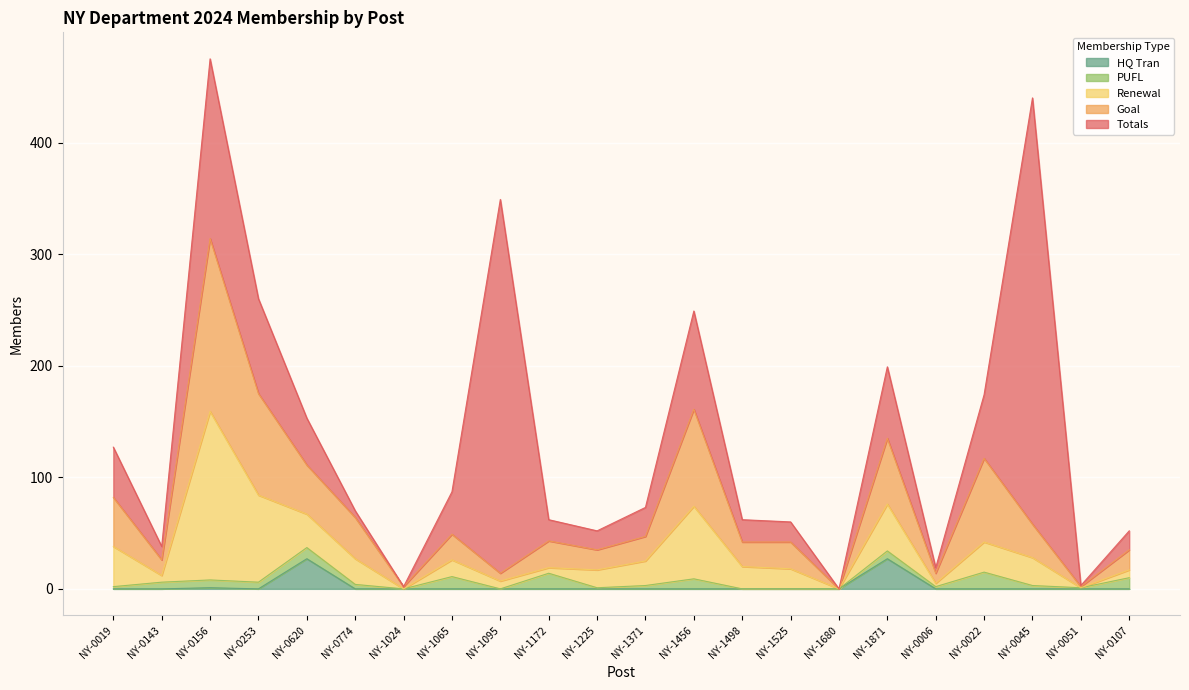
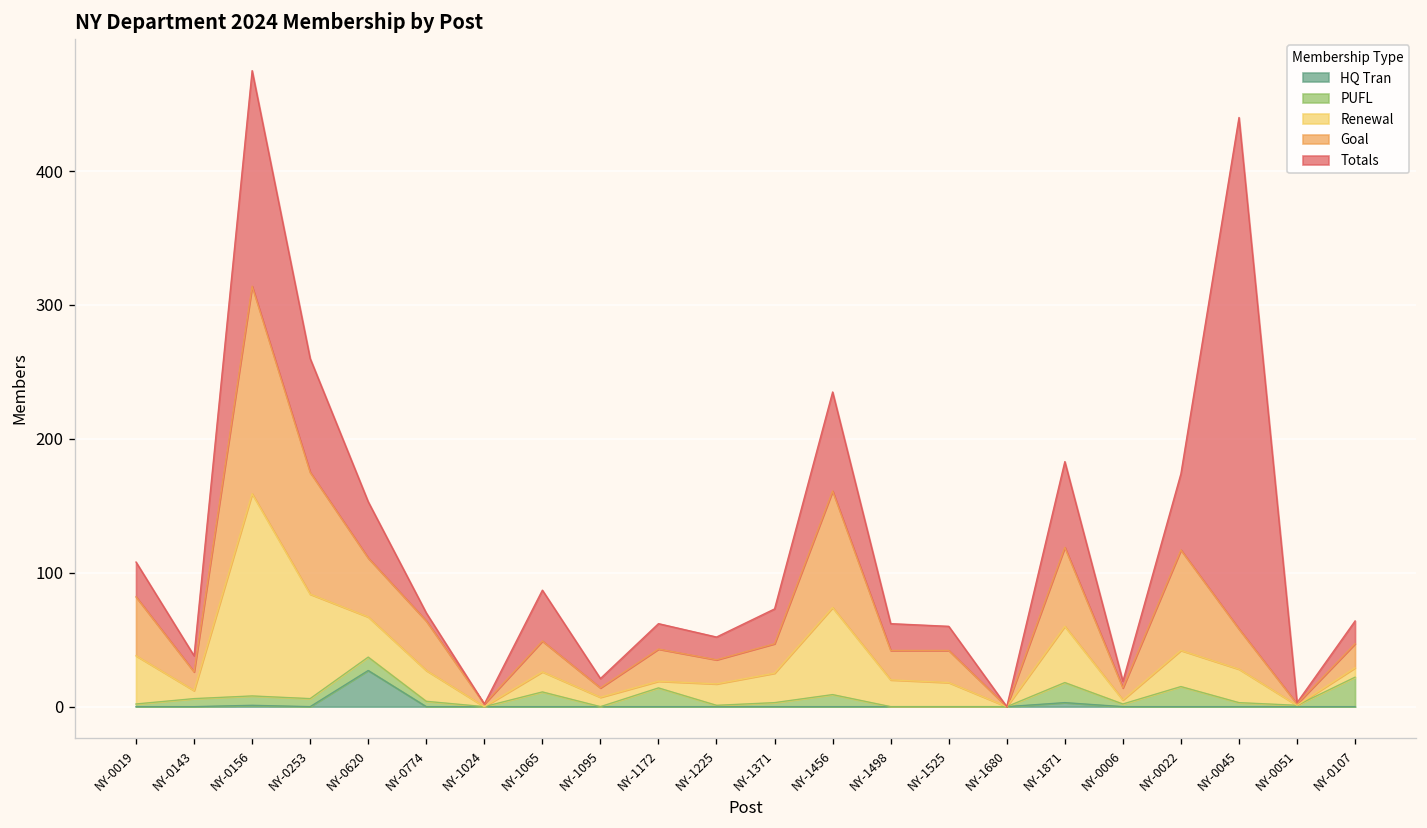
  {
    "HQ Tran": {
      "NY-0143": 0,
      "NY-0156": 1,
      "NY-0253": 0,
      "NY-0620": 27,
      "NY-0774": 0,
      "NY-1065": 0,
      "NY-1172": 0,
      "NY-1371": 0,
      "NY-1456": 0,
-     "NY-1871": 27,
+     "NY-1871": 3,
      "NY-0022": 0,
      "NY-0045": 0,
      "NY-0107": 0
    },
    "PUFL": {
      "NY-0143": 6,
      "NY-0156": 7,
      "NY-0253": 6,
      "NY-0620": 10,
      "NY-0774": 4,
      "NY-1065": 11,
      "NY-1172": 14,
      "NY-1371": 3,
      "NY-1456": 9,
-     "NY-1871": 7,
+     "NY-1871": 15,
      "NY-0022": 15,
      "NY-0045": 3,
-     "NY-0107": 10
+     "NY-0107": 22
    },
    "Totals": {
-     "NY-0019": 45,
+     "NY-0019": 26,
      "NY-0143": 12,
      "NY-0156": 161,
      "NY-0253": 85,
      "NY-0620": 42,
      "NY-0774": 6,
      "NY-1065": 38,
-     "NY-1095": 335,
+     "NY-1095": 7,
      "NY-1172": 19,
      "NY-1225": 17,
      "NY-1371": 26,
-     "NY-1456": 88,
+     "NY-1456": 74,
      "NY-1498": 20,
      "NY-1525": 18,
      "NY-1871": 64,
      "NY-0006": 5,
      "NY-0022": 57,
      "NY-0045": 382,
      "NY-0107": 17
    }
  }
